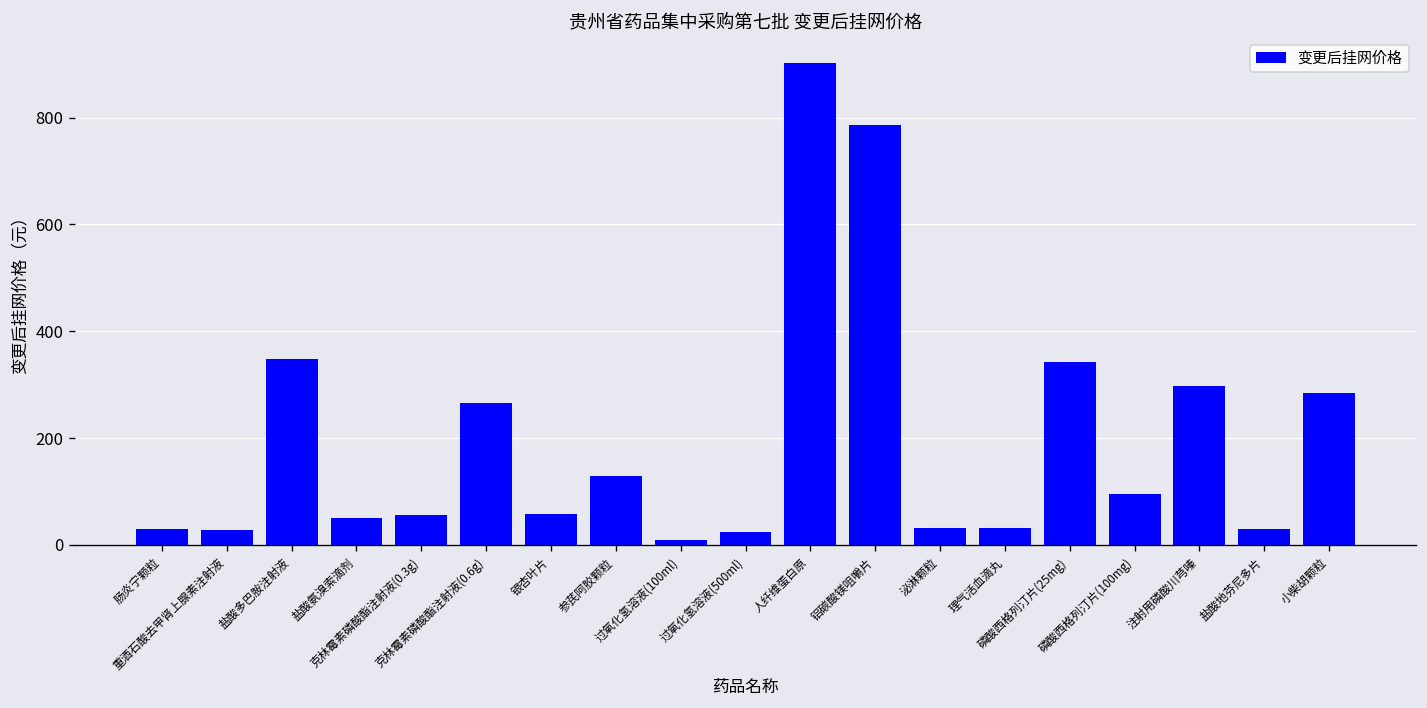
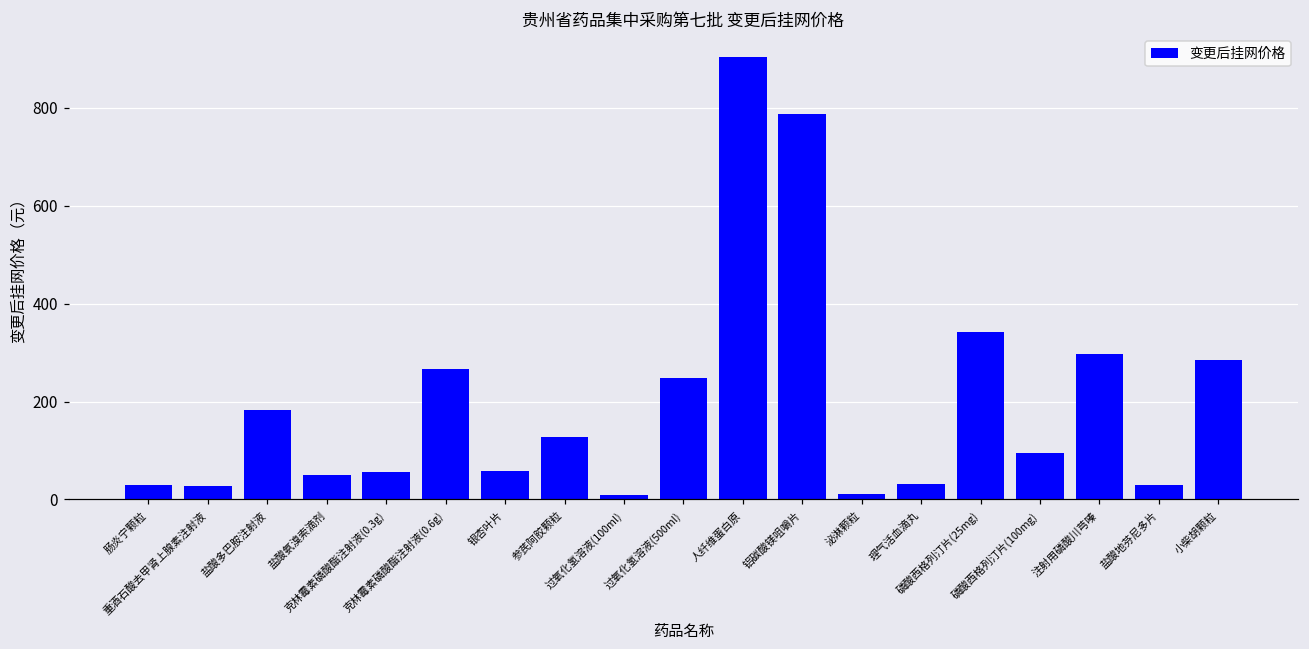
  {
    "肠炎宁颗粒": 30,
    "重酒石酸去甲肾上腺素注射液": 30,
-   "盐酸多巴胺注射液": 350,
+   "盐酸多巴胺注射液": 180,
    "盐酸氨溴索滴剂": 50,
    "克林霉素磷酸酯注射液(0.3g)": 60,
    "克林霉素磷酸酯注射液(0.6g)": 270,
    "银杏叶片": 60,
    "参芪阿胶颗粒": 130,
    "过氧化氢溶液(100ml)": 10,
-   "过氧化氢溶液(500ml)": 20,
+   "过氧化氢溶液(500ml)": 250,
    "人纤维蛋白原": 900,
    "铝碳酸镁咀嚼片": 790,
-   "泌淋颗粒": 30,
+   "泌淋颗粒": 10,
    "理气活血滴丸": 30,
    "磷酸西格列汀片(25mg)": 340,
    "磷酸西格列汀片(100mg)": 100,
    "注射用磷酸川芎嗪": 300,
    "盐酸地芬尼多片": 30,
    "小柴胡颗粒": 280
  }
